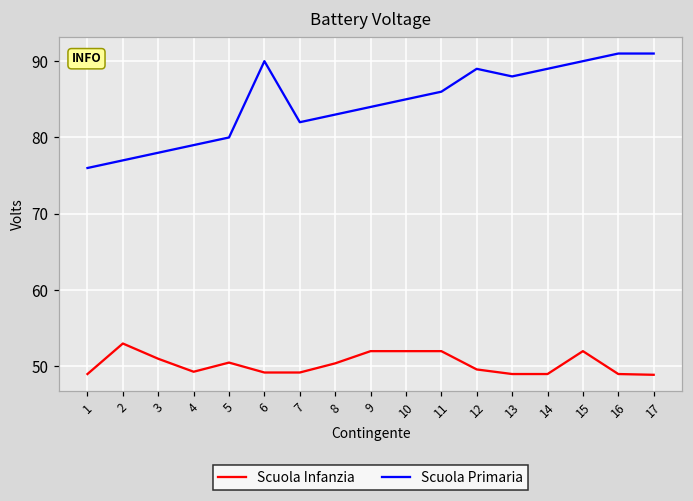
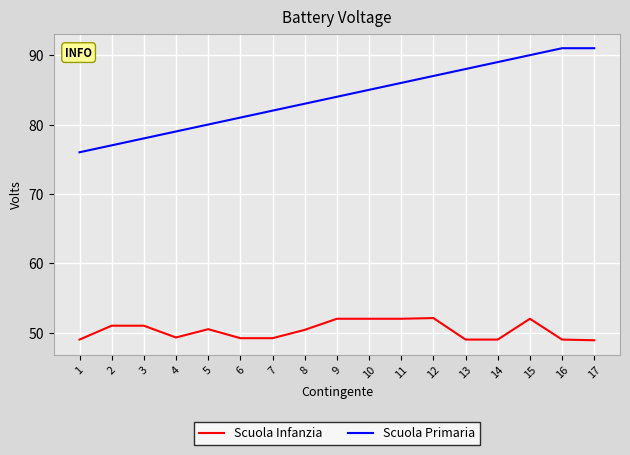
  {
    "Scuola Infanzia": {
      "1": 49,
-     "2": 53,
+     "2": 51,
      "3": 51,
      "4": 49,
      "5": 51,
      "6": 49,
      "7": 49,
      "8": 50,
      "9": 52,
      "10": 52,
      "11": 52,
-     "12": 50,
+     "12": 52,
      "13": 49,
      "14": 49,
      "15": 52,
      "16": 49,
      "17": 49
    },
    "Scuola Primaria": {
      "1": 76,
      "2": 77,
      "3": 78,
      "4": 79,
      "5": 80,
-     "6": 90,
+     "6": 81,
      "7": 82,
      "8": 83,
      "9": 84,
      "10": 85,
      "11": 86,
-     "12": 89,
+     "12": 87,
      "13": 88,
      "14": 89,
      "15": 90,
      "16": 91,
      "17": 91
    }
  }
